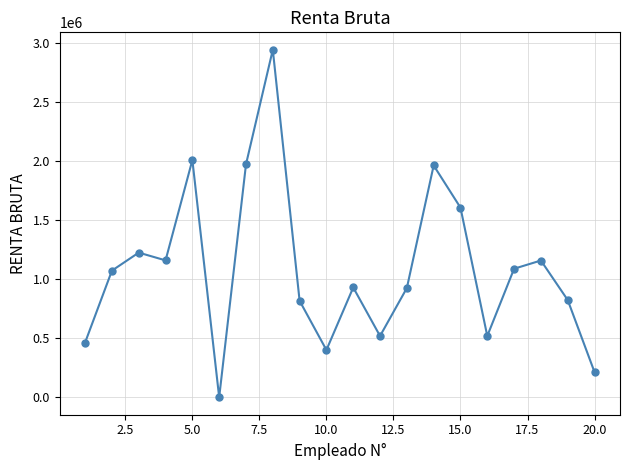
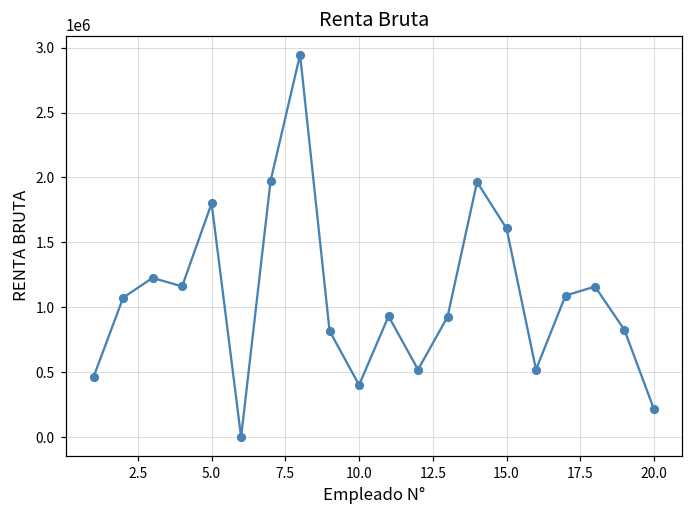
  {
-   "5.0": 2010000,
+   "5.0": 1800000,
    "10.0": 400000,
    "15.0": 1610000,
    "20.0": 210000
  }
